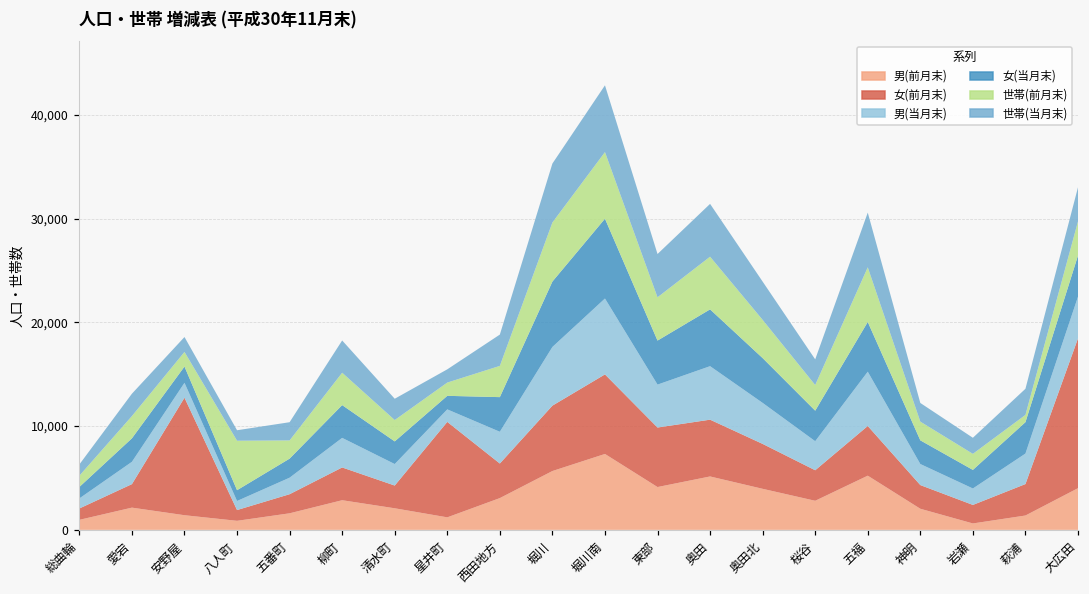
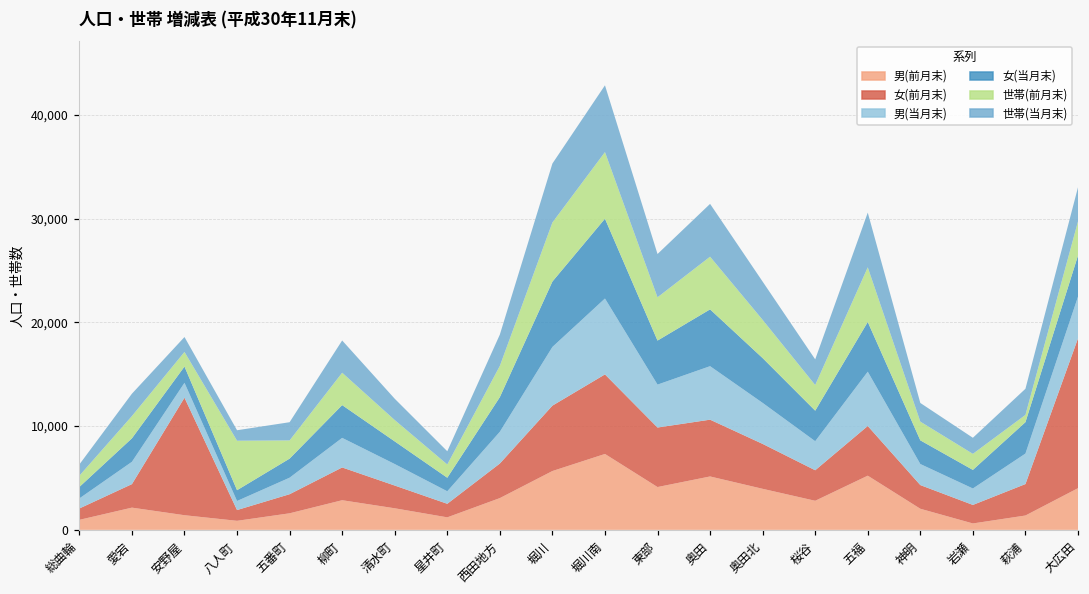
  {
    "男(前月末)": {
      "総曲輪": "1,000",
      "愛宕": "2,000",
      "安野屋": "1,000",
      "八人町": "1,000",
      "五番町": "2,000",
      "柳町": "3,000",
      "清水町": "2,000",
      "星井町": "1,000",
      "西田地方": "3,000",
      "堀川": "6,000",
      "堀川南": "7,000",
      "東部": "4,000",
      "奥田": "5,000",
      "奥田北": "4,000",
      "桜谷": "3,000",
      "五福": "5,000",
      "神明": "2,000",
      "岩瀬": "1,000",
      "萩浦": "1,000",
      "大広田": "4,000"
    },
    "女(前月末)": {
      "総曲輪": "1,000",
      "愛宕": "2,000",
      "安野屋": "11,000",
      "八人町": "1,000",
      "五番町": "2,000",
      "柳町": "3,000",
      "清水町": "2,000",
-     "星井町": "9,000",
+     "星井町": "1,000",
      "西田地方": "3,000",
      "堀川": "6,000",
      "堀川南": "8,000",
      "東部": "6,000",
      "奥田": "5,000",
      "奥田北": "4,000",
      "桜谷": "3,000",
      "五福": "5,000",
      "神明": "2,000",
      "岩瀬": "2,000",
      "萩浦": "3,000",
      "大広田": "14,000"
    },
    "世帯(前月末)": {
      "総曲輪": "1,000",
      "愛宕": "2,000",
      "安野屋": "1,000",
      "八人町": "5,000",
      "五番町": "2,000",
      "柳町": "3,000",
      "清水町": "2,000",
      "星井町": "1,000",
      "西田地方": "3,000",
      "堀川": "6,000",
      "堀川南": "6,000",
      "東部": "4,000",
      "奥田": "5,000",
      "奥田北": "4,000",
      "桜谷": "2,000",
      "五福": "5,000",
      "神明": "2,000",
      "岩瀬": "2,000",
      "萩浦": "1,000",
      "大広田": "3,000"
    }
  }
